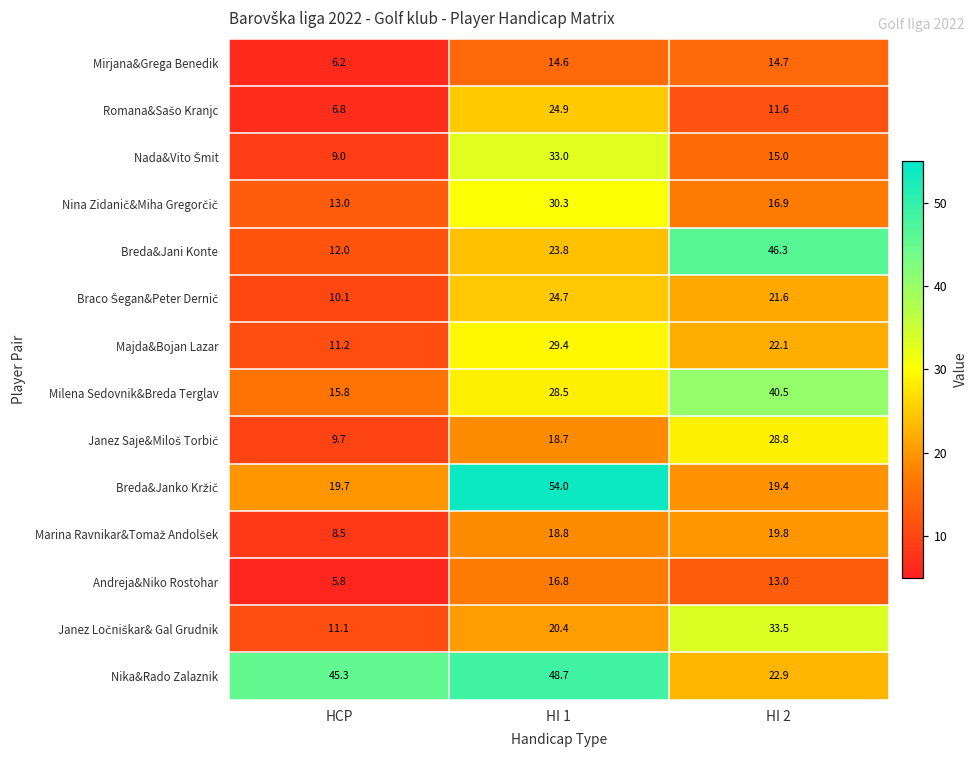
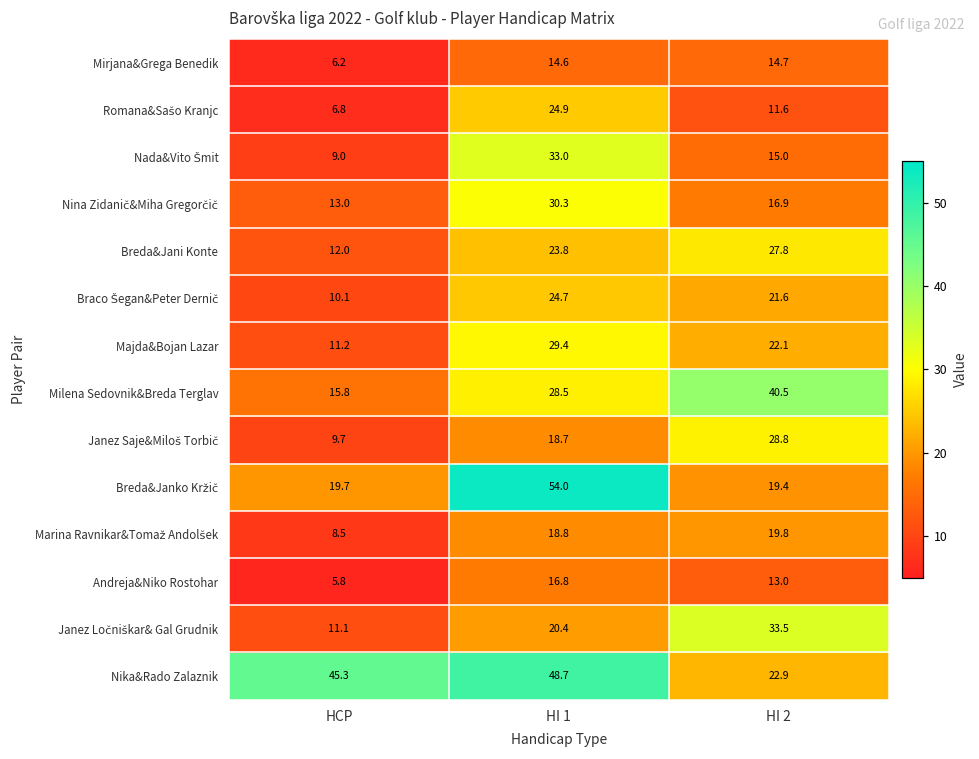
  {
    "Mirjana&Grega Benedik": {
      "HCP": 6.2,
      "HI 1": 14.6,
      "HI 2": 14.7
    },
    "Romana&Sašo Kranjc": {
      "HCP": 6.8,
      "HI 1": 24.9,
      "HI 2": 11.6
    },
    "Nada&Vito Šmit": {
      "HCP": 9.0,
      "HI 1": 33.0,
      "HI 2": 15.0
    },
    "Nina Zidanič&Miha Gregorčič": {
      "HCP": 13.0,
      "HI 1": 30.3,
      "HI 2": 16.9
    },
    "Breda&Jani Konte": {
      "HCP": 12.0,
      "HI 1": 23.8,
-     "HI 2": 46.3
+     "HI 2": 27.8
    },
    "Braco Šegan&Peter Dernič": {
      "HCP": 10.1,
      "HI 1": 24.7,
      "HI 2": 21.6
    },
    "Majda&Bojan Lazar": {
      "HCP": 11.2,
      "HI 1": 29.4,
      "HI 2": 22.1
    },
    "Milena Sedovnik&Breda Terglav": {
      "HCP": 15.8,
      "HI 1": 28.5,
      "HI 2": 40.5
    },
    "Janez Saje&Miloš Torbič": {
      "HCP": 9.7,
      "HI 1": 18.7,
      "HI 2": 28.8
    },
    "Breda&Janko Kržič": {
      "HCP": 19.7,
      "HI 1": 54.0,
      "HI 2": 19.4
    },
    "Marina Ravnikar&Tomaž Andolšek": {
      "HCP": 8.5,
      "HI 1": 18.8,
      "HI 2": 19.8
    },
    "Andreja&Niko Rostohar": {
      "HCP": 5.8,
      "HI 1": 16.8,
      "HI 2": 13.0
    },
    "Janez Ločniškar& Gal Grudnik": {
      "HCP": 11.1,
      "HI 1": 20.4,
      "HI 2": 33.5
    },
    "Nika&Rado Zalaznik": {
      "HCP": 45.3,
      "HI 1": 48.7,
      "HI 2": 22.9
    }
  }
